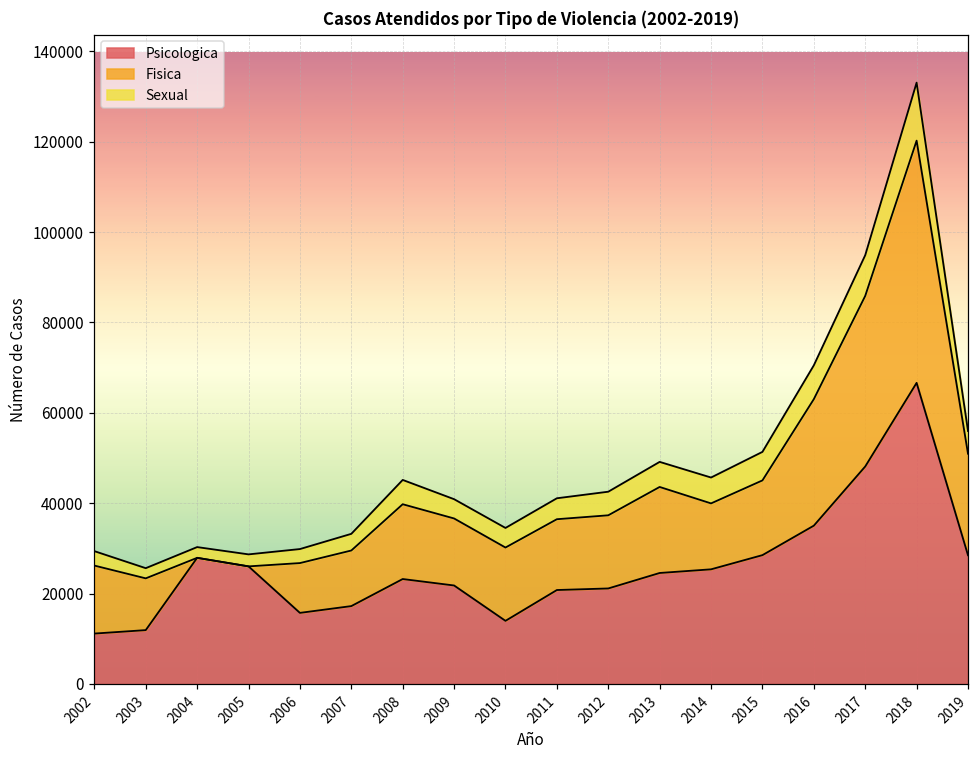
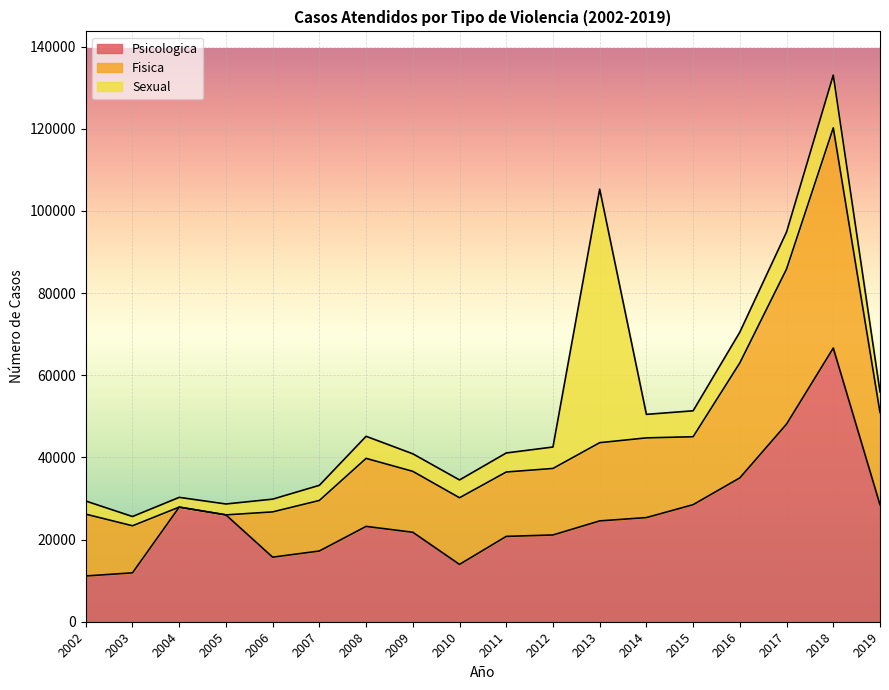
  {
    "Psicologica": {
      "2002": 11000,
      "2003": 12000,
      "2006": 16000,
      "2007": 17000,
      "2008": 23000,
      "2009": 22000,
      "2010": 14000,
      "2011": 21000,
      "2012": 21000,
      "2013": 25000,
      "2014": 25000,
      "2015": 28000,
      "2016": 35000,
      "2017": 48000,
      "2018": 67000,
      "2019": 28000
    },
    "Fisica": {
      "2002": 15000,
      "2003": 11000,
      "2006": 11000,
      "2007": 12000,
      "2008": 17000,
      "2009": 15000,
      "2010": 16000,
      "2011": 16000,
      "2012": 16000,
      "2013": 19000,
-     "2014": 15000,
+     "2014": 19000,
      "2015": 17000,
      "2016": 28000,
      "2017": 38000,
      "2018": 54000,
      "2019": 22000
    },
    "Sexual": {
      "2002": 3000,
      "2003": 2000,
      "2004": 2000,
      "2005": 3000,
      "2006": 3000,
      "2007": 4000,
      "2008": 5000,
      "2009": 4000,
      "2010": 4000,
      "2011": 5000,
      "2012": 5000,
-     "2013": 6000,
+     "2013": 62000,
      "2014": 6000,
      "2015": 6000,
      "2016": 7000,
      "2017": 9000,
      "2018": 13000,
      "2019": 5000
    }
  }
